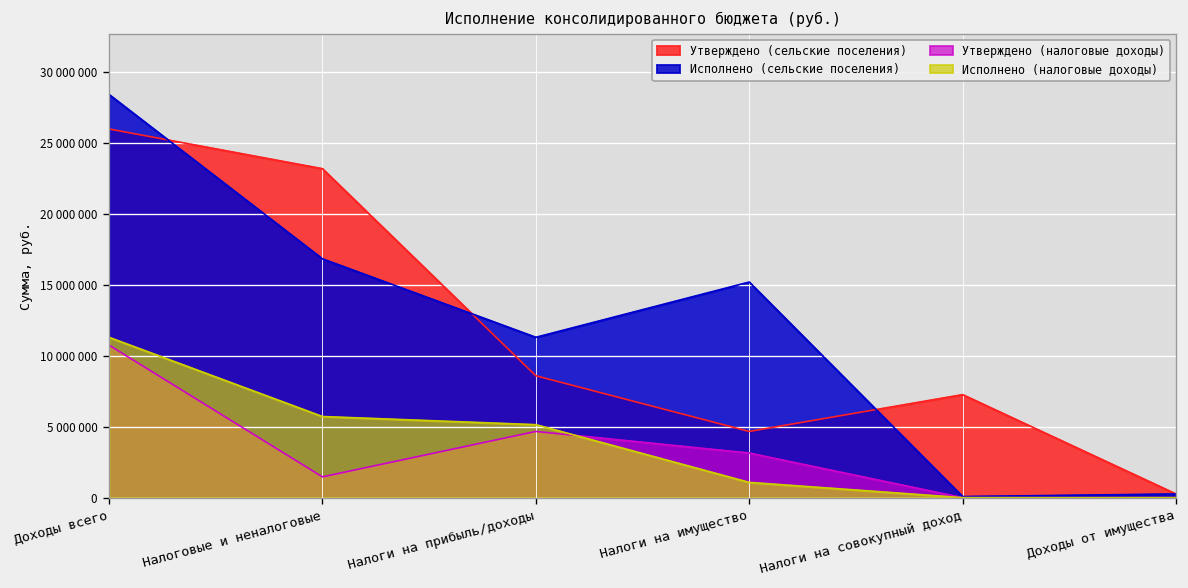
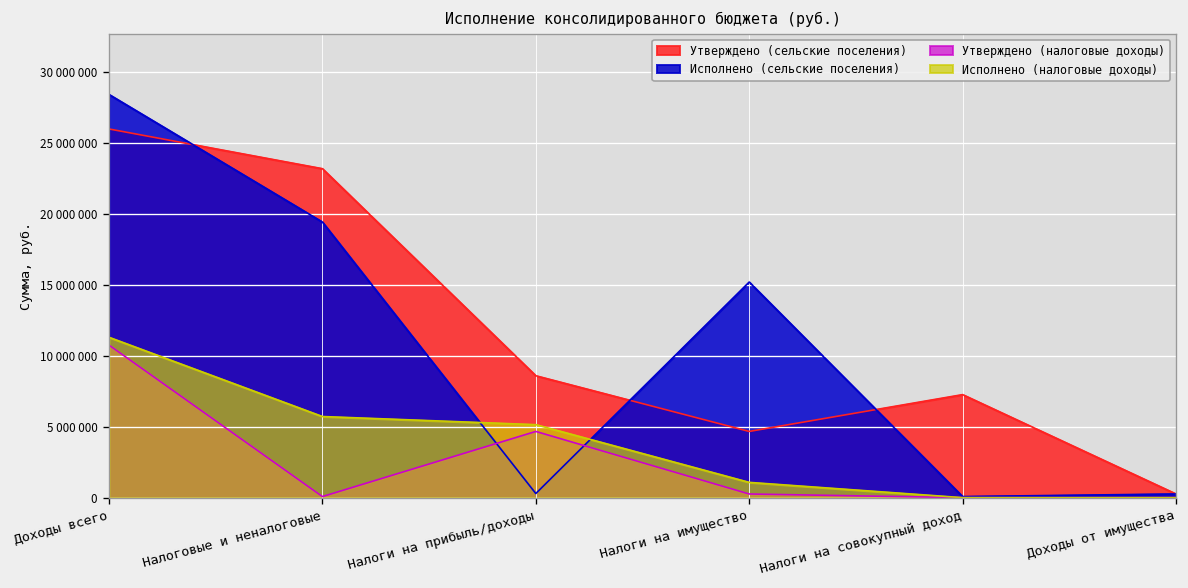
  {
    "Утверждено (сельские поселения)": {
      "Доходы всего": 26000000,
      "Налоговые и неналоговые": 23200000,
      "Налоги на прибыль/доходы": 8600000,
      "Налоги на имущество": 4700000,
      "Налоги на совокупный доход": 7300000
    },
    "Исполнено (сельские поселения)": {
      "Доходы всего": 28400000,
-     "Налоговые и неналоговые": 16800000,
-     "Налоги на прибыль/доходы": 11300000,
+     "Налоговые и неналоговые": 19400000,
+     "Налоги на прибыль/доходы": 300000,
      "Налоги на имущество": 15200000
    },
    "Утверждено (налоговые доходы)": {
      "Доходы всего": 10800000,
-     "Налоговые и неналоговые": 1500000,
+     "Налоговые и неналоговые": 100000,
      "Налоги на прибыль/доходы": 4700000,
-     "Налоги на имущество": 3100000
+     "Налоги на имущество": 300000
    },
    "Исполнено (налоговые доходы)": {
      "Доходы всего": 11300000,
      "Налоговые и неналоговые": 5700000,
      "Налоги на прибыль/доходы": 5200000,
      "Налоги на имущество": 1100000
    }
  }
